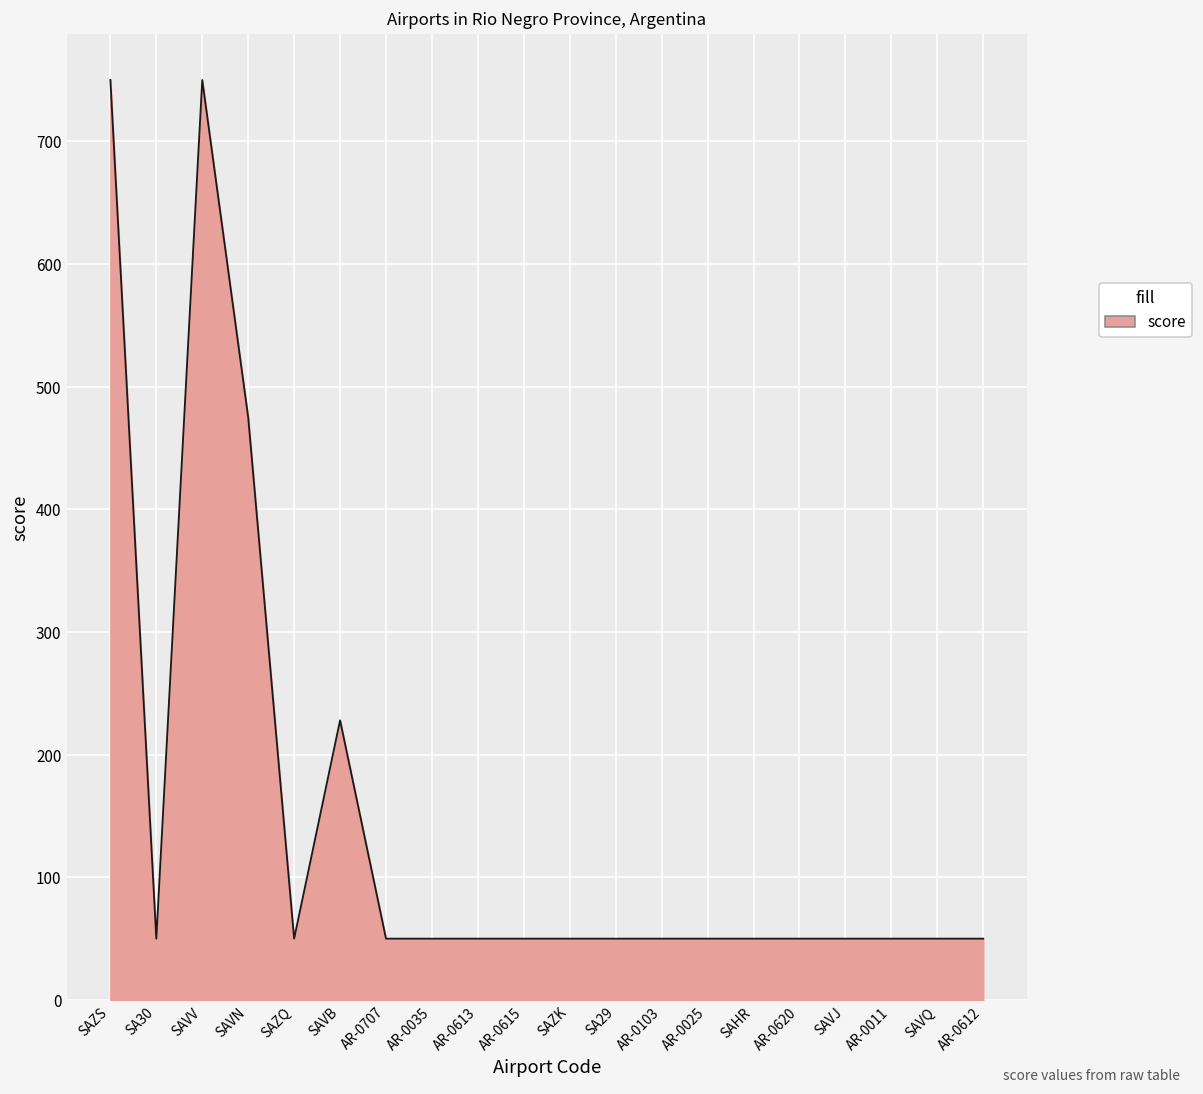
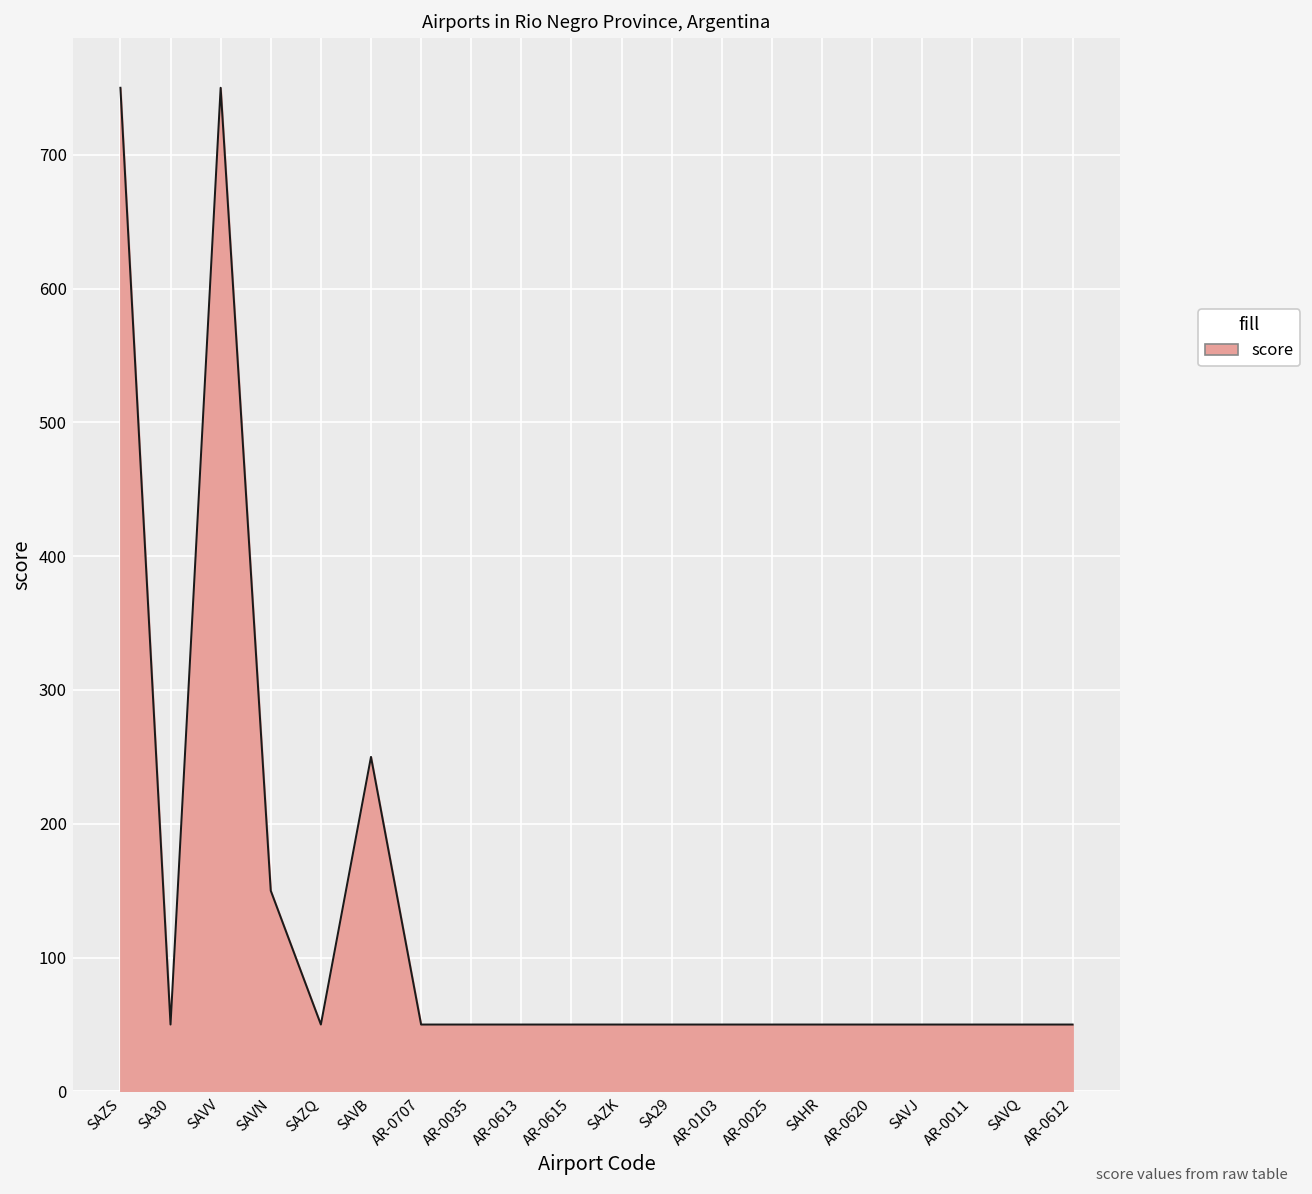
  {
    "SAZS": 750,
    "SA30": 50,
    "SAVV": 750,
-   "SAVN": 475,
+   "SAVN": 150,
    "SAZQ": 50,
-   "SAVB": 228,
+   "SAVB": 250,
    "AR-0707": 50,
    "AR-0035": 50,
    "AR-0613": 50,
    "AR-0615": 50,
    "SAZK": 50,
    "SA29": 50,
    "AR-0103": 50,
    "AR-0025": 50,
    "SAHR": 50,
    "AR-0620": 50,
    "SAVJ": 50,
    "AR-0011": 50,
    "SAVQ": 50,
    "AR-0612": 50
  }
